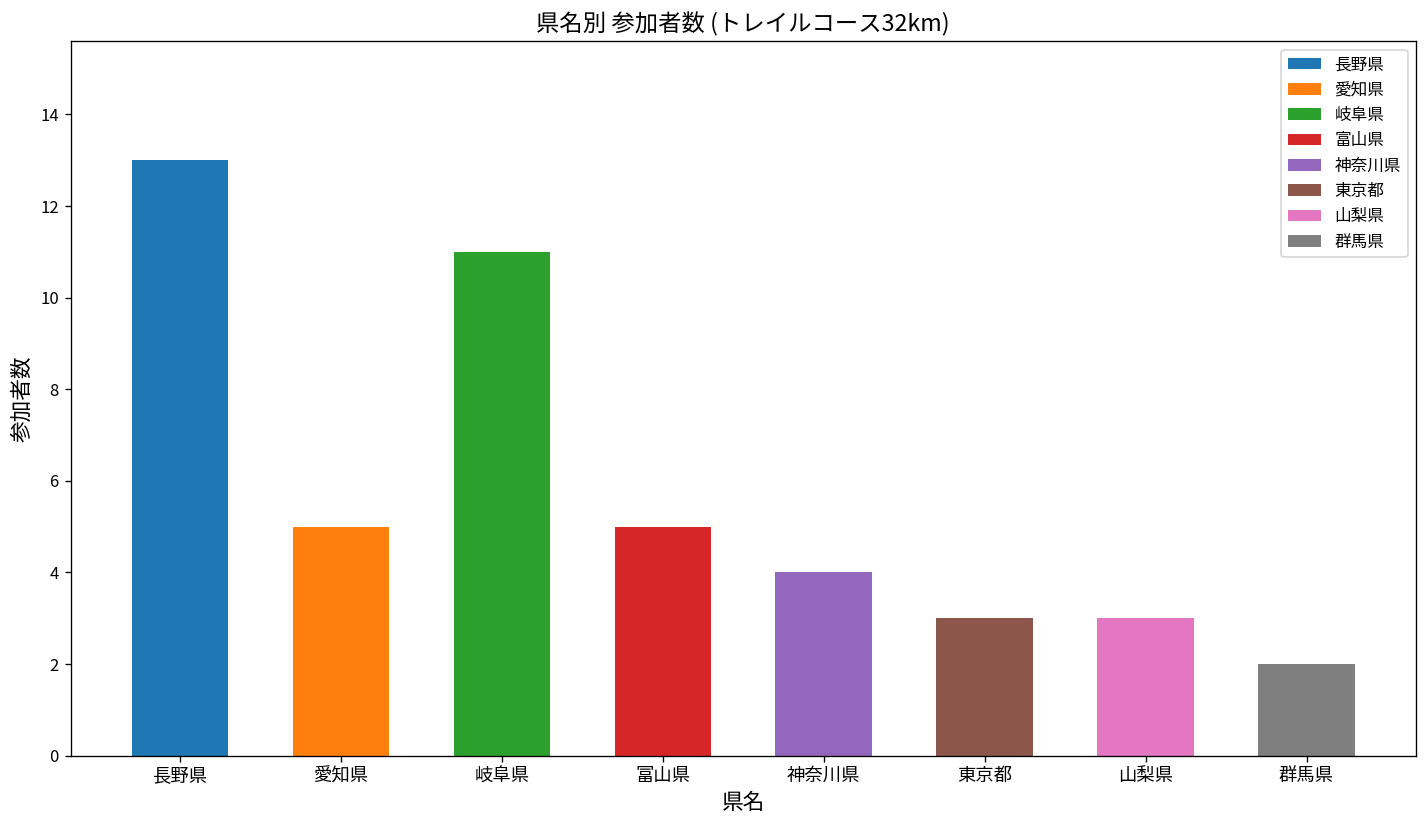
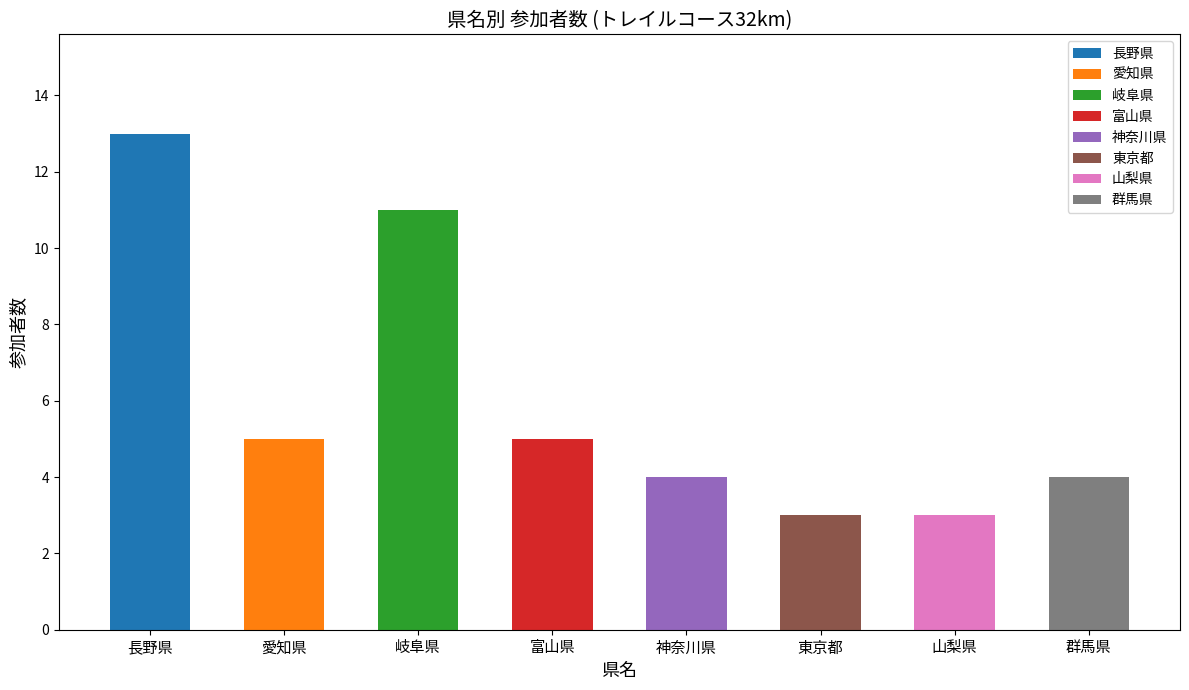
  {
    "長野県": 13,
    "愛知県": 5,
    "岐阜県": 11,
    "富山県": 5,
    "神奈川県": 4,
    "東京都": 3,
    "山梨県": 3,
-   "群馬県": 2
+   "群馬県": 4
  }
